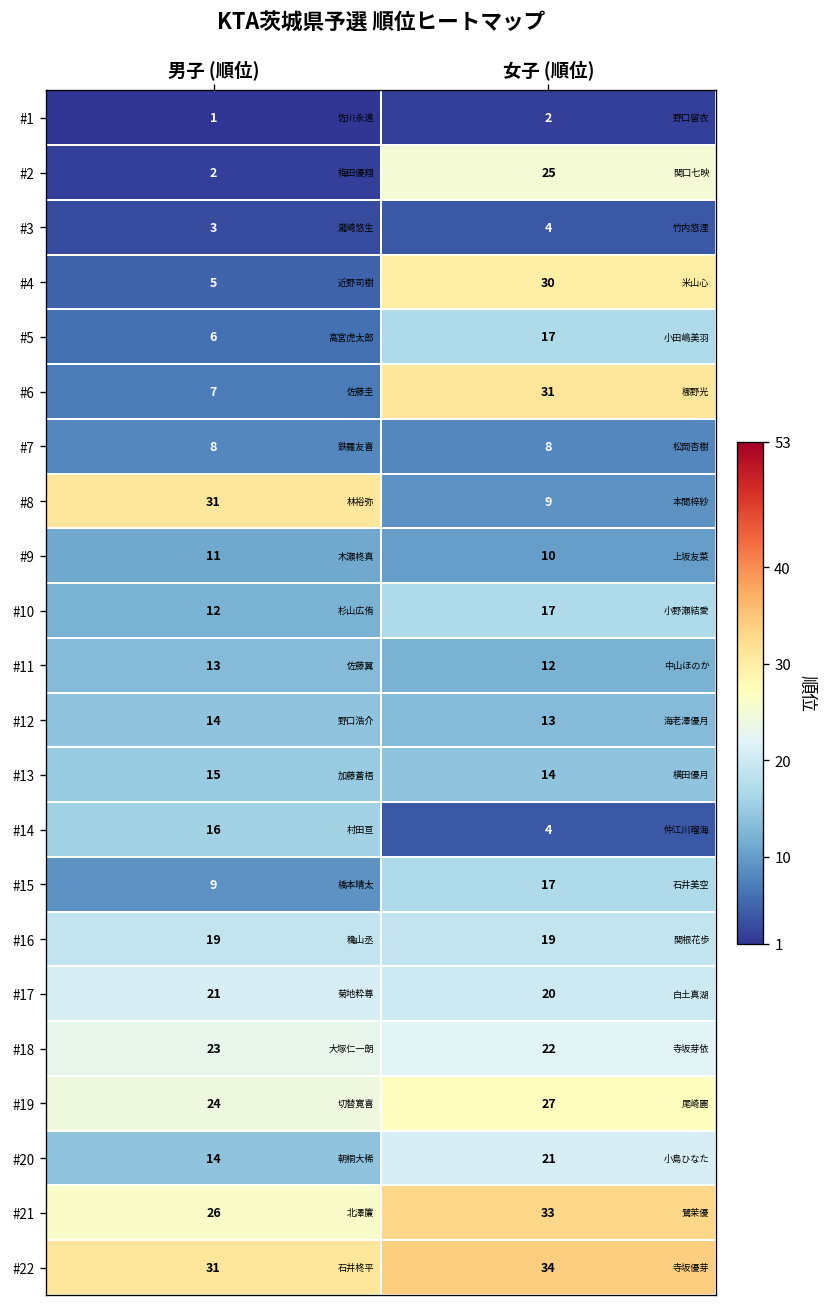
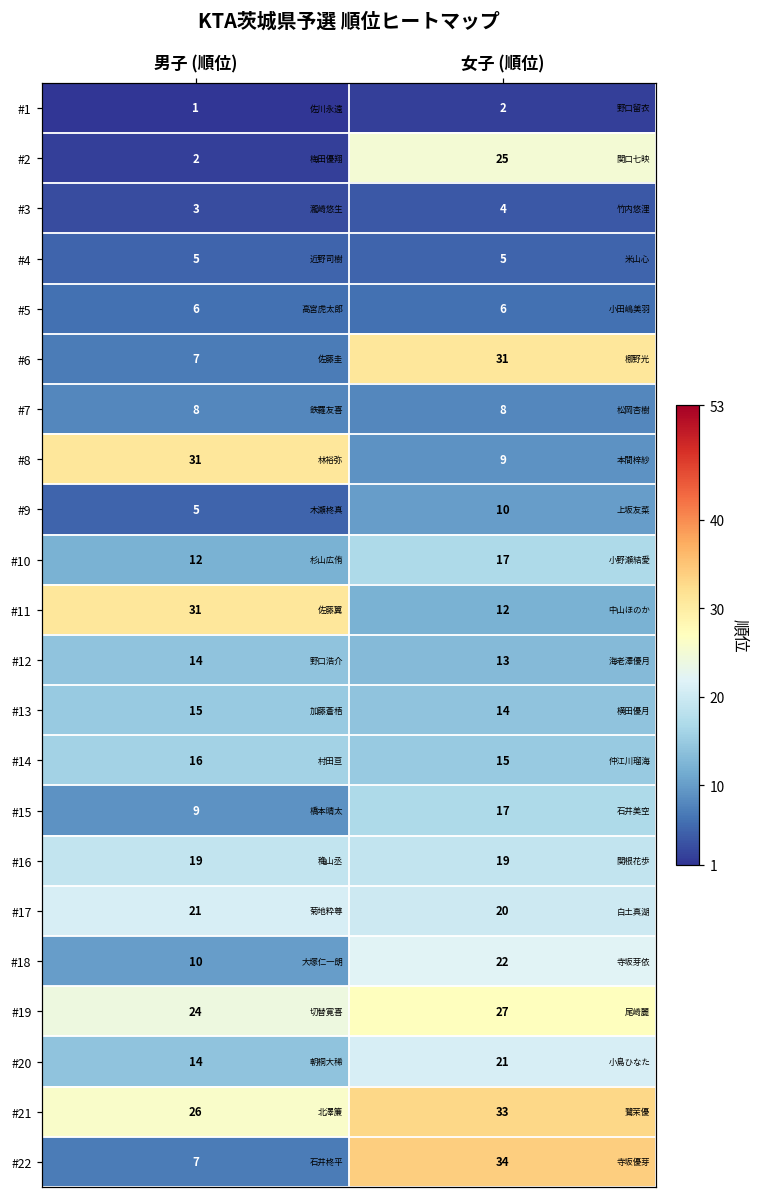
  {
    "#4": {
-     "女子 (順位)": 30
+     "女子 (順位)": 5
    },
    "#5": {
-     "女子 (順位)": 17
+     "女子 (順位)": 6
    },
    "#9": {
-     "男子 (順位)": 11
+     "男子 (順位)": 5
    },
    "#11": {
-     "男子 (順位)": 13
+     "男子 (順位)": 31
    },
    "#14": {
-     "女子 (順位)": 4
+     "女子 (順位)": 15
    },
    "#18": {
-     "男子 (順位)": 23
+     "男子 (順位)": 10
    },
    "#22": {
-     "男子 (順位)": 31
+     "男子 (順位)": 7
    }
  }
